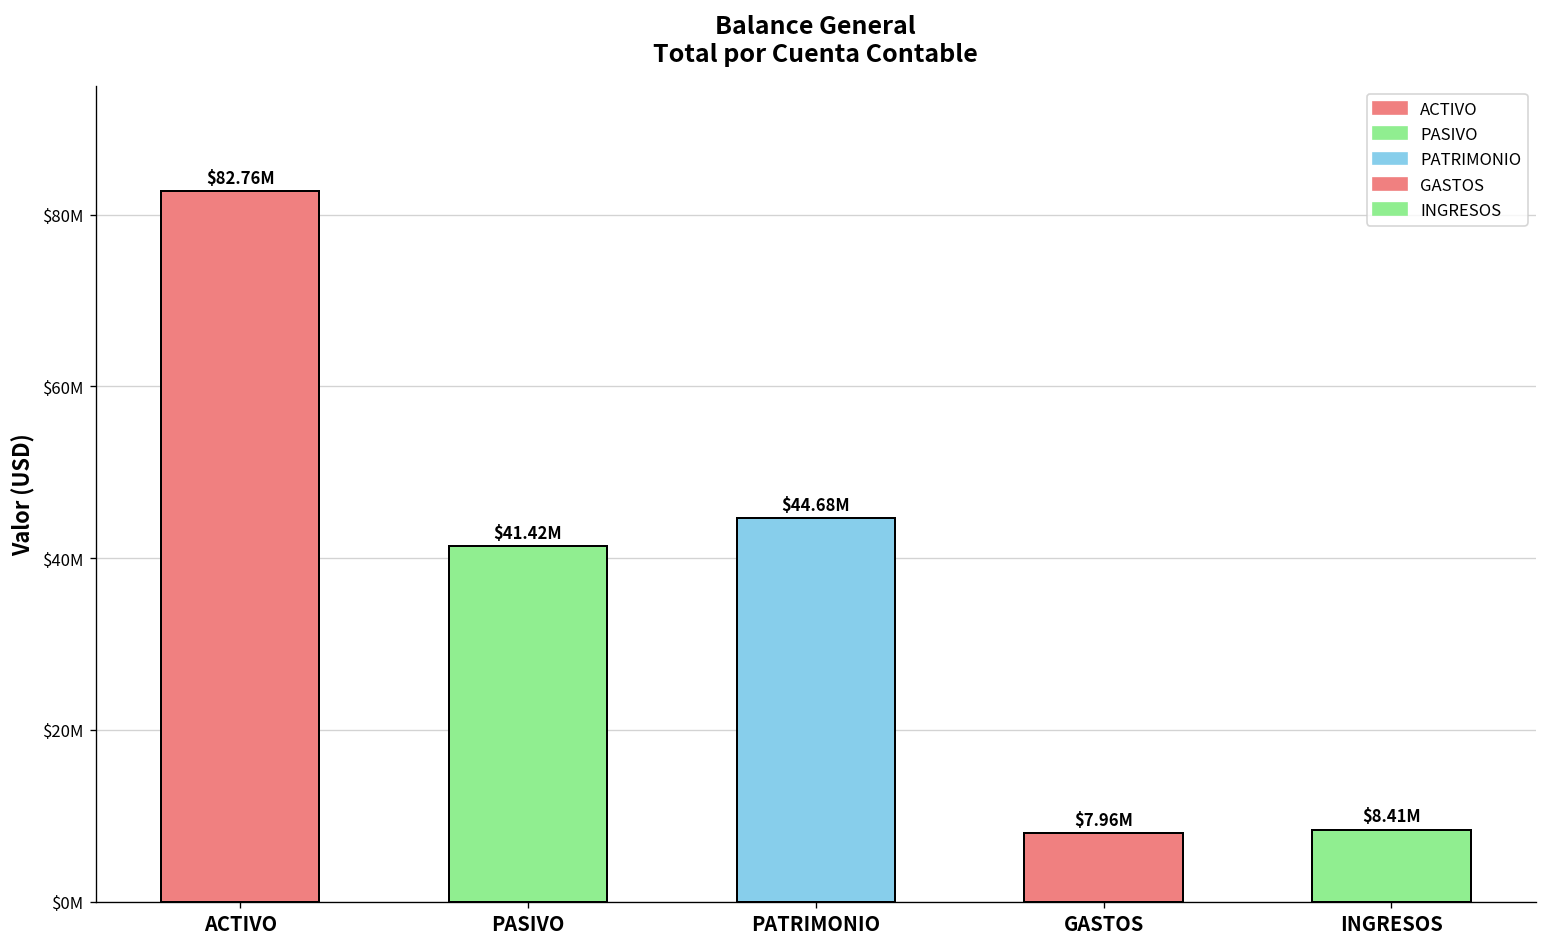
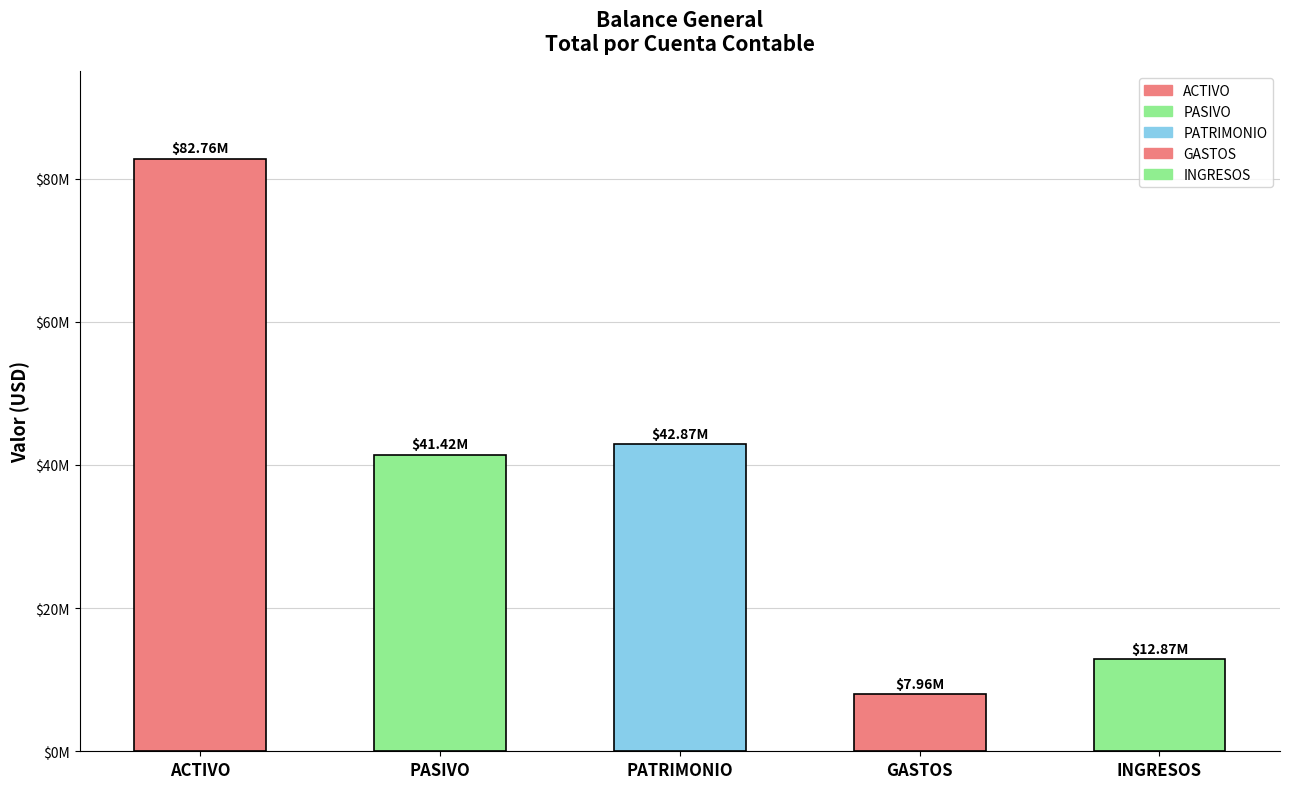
  {
    "ACTIVO": "$82.76M",
    "PASIVO": "$41.42M",
-   "PATRIMONIO": "$44.68M",
+   "PATRIMONIO": "$42.87M",
    "GASTOS": "$7.96M",
-   "INGRESOS": "$8.41M"
+   "INGRESOS": "$12.87M"
  }
